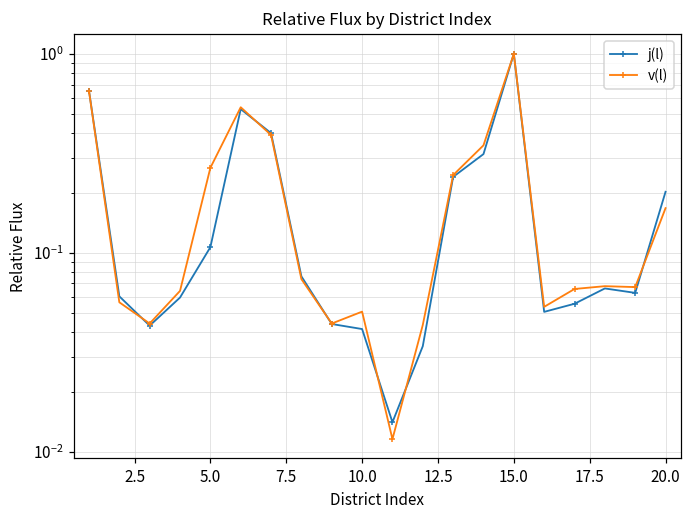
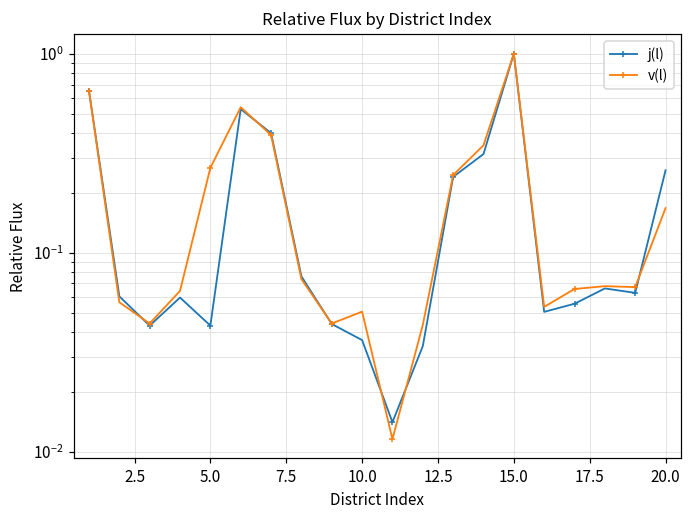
  {
    "j(l)": {
-     "5.0": 0.11,
-     "10.0": 0.041,
-     "20.0": 0.20
+     "5.0": 0.043,
+     "10.0": 0.036,
+     "20.0": 0.26
    },
    "v(l)": {
      "5.0": 0.27,
      "10.0": 0.051,
      "20.0": 0.17
    }
  }
